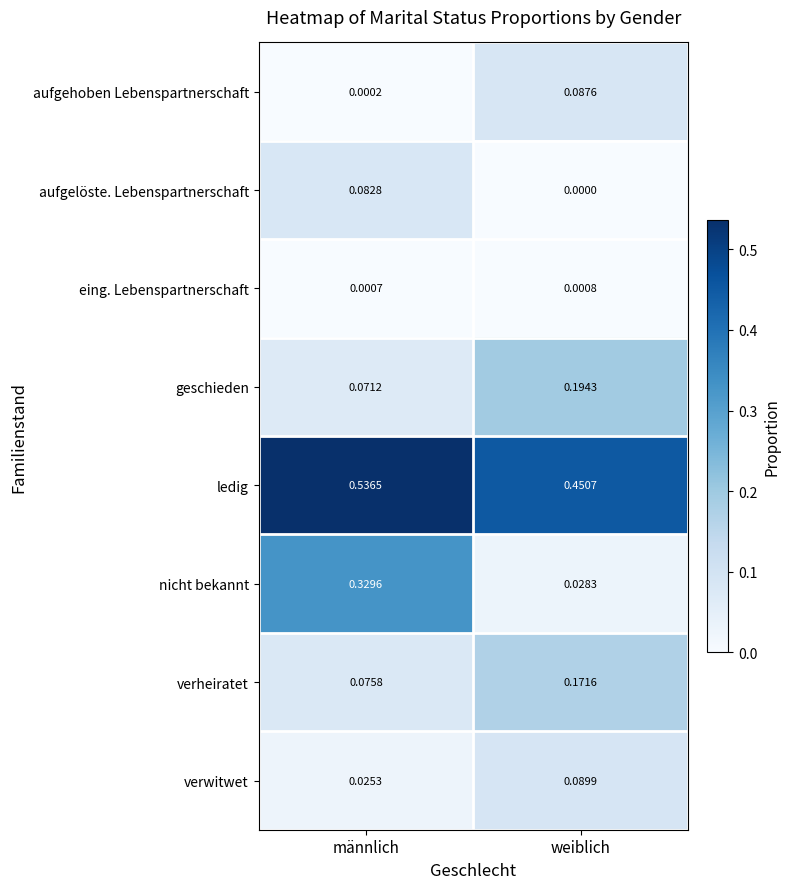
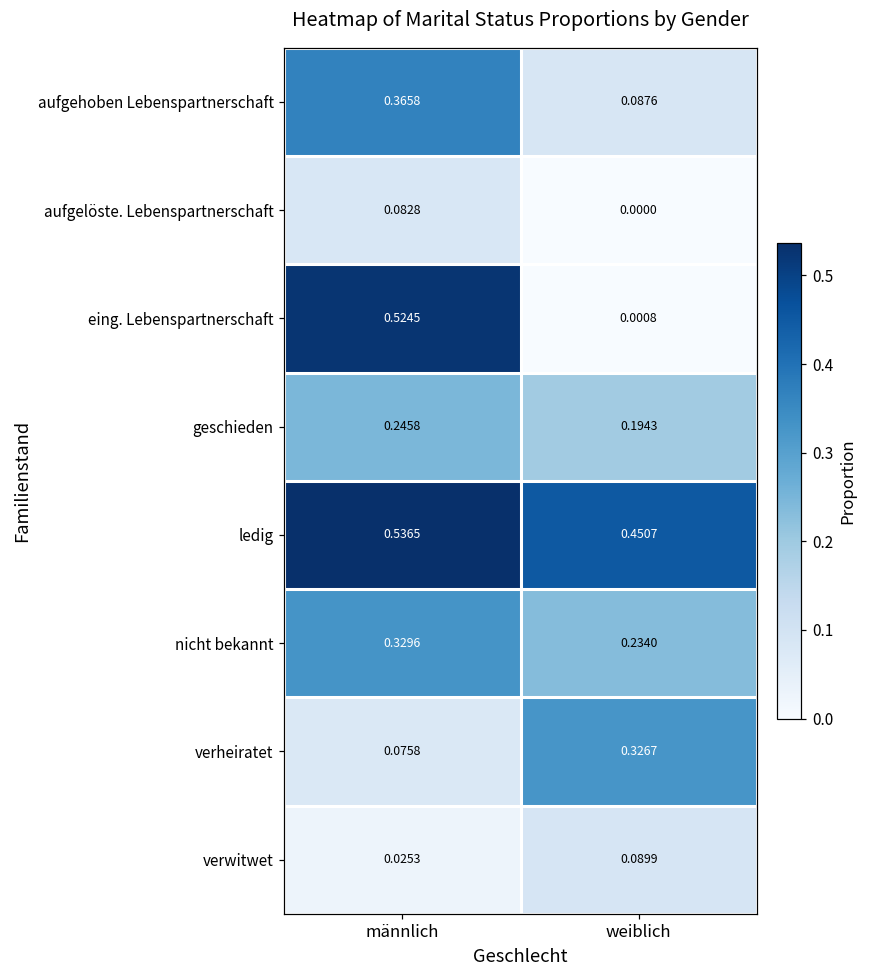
  {
    "aufgehoben Lebenspartnerschaft": {
-     "männlich": 0.0002,
+     "männlich": 0.3658,
      "weiblich": 0.0876
    },
    "aufgelöste. Lebenspartnerschaft": {
      "männlich": 0.0828,
      "weiblich": 0.0000
    },
    "eing. Lebenspartnerschaft": {
-     "männlich": 0.0007,
+     "männlich": 0.5245,
      "weiblich": 0.0008
    },
    "geschieden": {
-     "männlich": 0.0712,
+     "männlich": 0.2458,
      "weiblich": 0.1943
    },
    "ledig": {
      "männlich": 0.5365,
      "weiblich": 0.4507
    },
    "nicht bekannt": {
      "männlich": 0.3296,
-     "weiblich": 0.0283
+     "weiblich": 0.2340
    },
    "verheiratet": {
      "männlich": 0.0758,
-     "weiblich": 0.1716
+     "weiblich": 0.3267
    },
    "verwitwet": {
      "männlich": 0.0253,
      "weiblich": 0.0899
    }
  }
